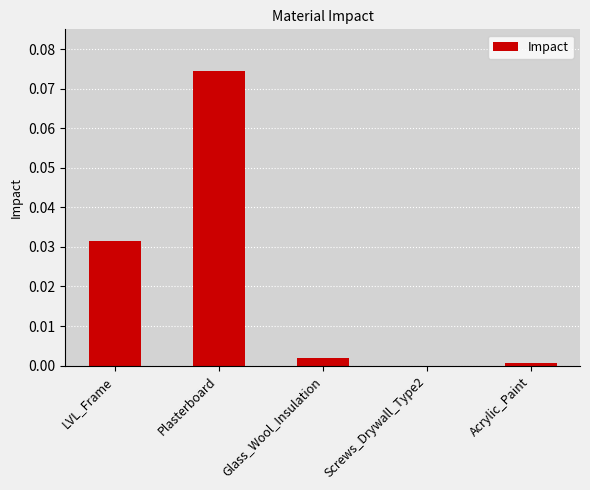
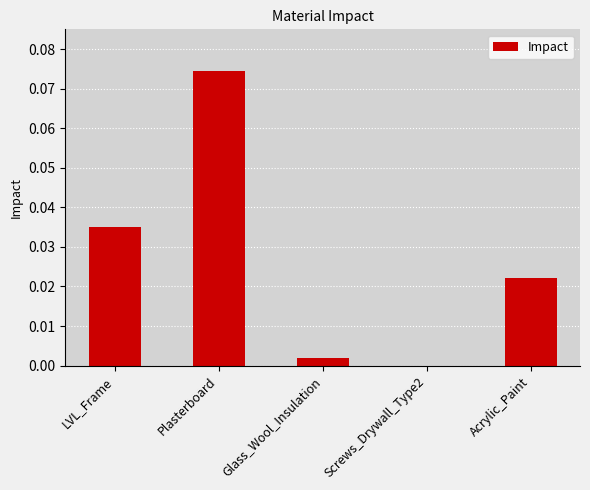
  {
-   "LVL_Frame": 0.031,
+   "LVL_Frame": 0.035,
    "Plasterboard": 0.074,
    "Glass_Wool_Insulation": 0.002,
    "Screws_Drywall_Type2": 0.000,
-   "Acrylic_Paint": 0.001
+   "Acrylic_Paint": 0.022
  }
